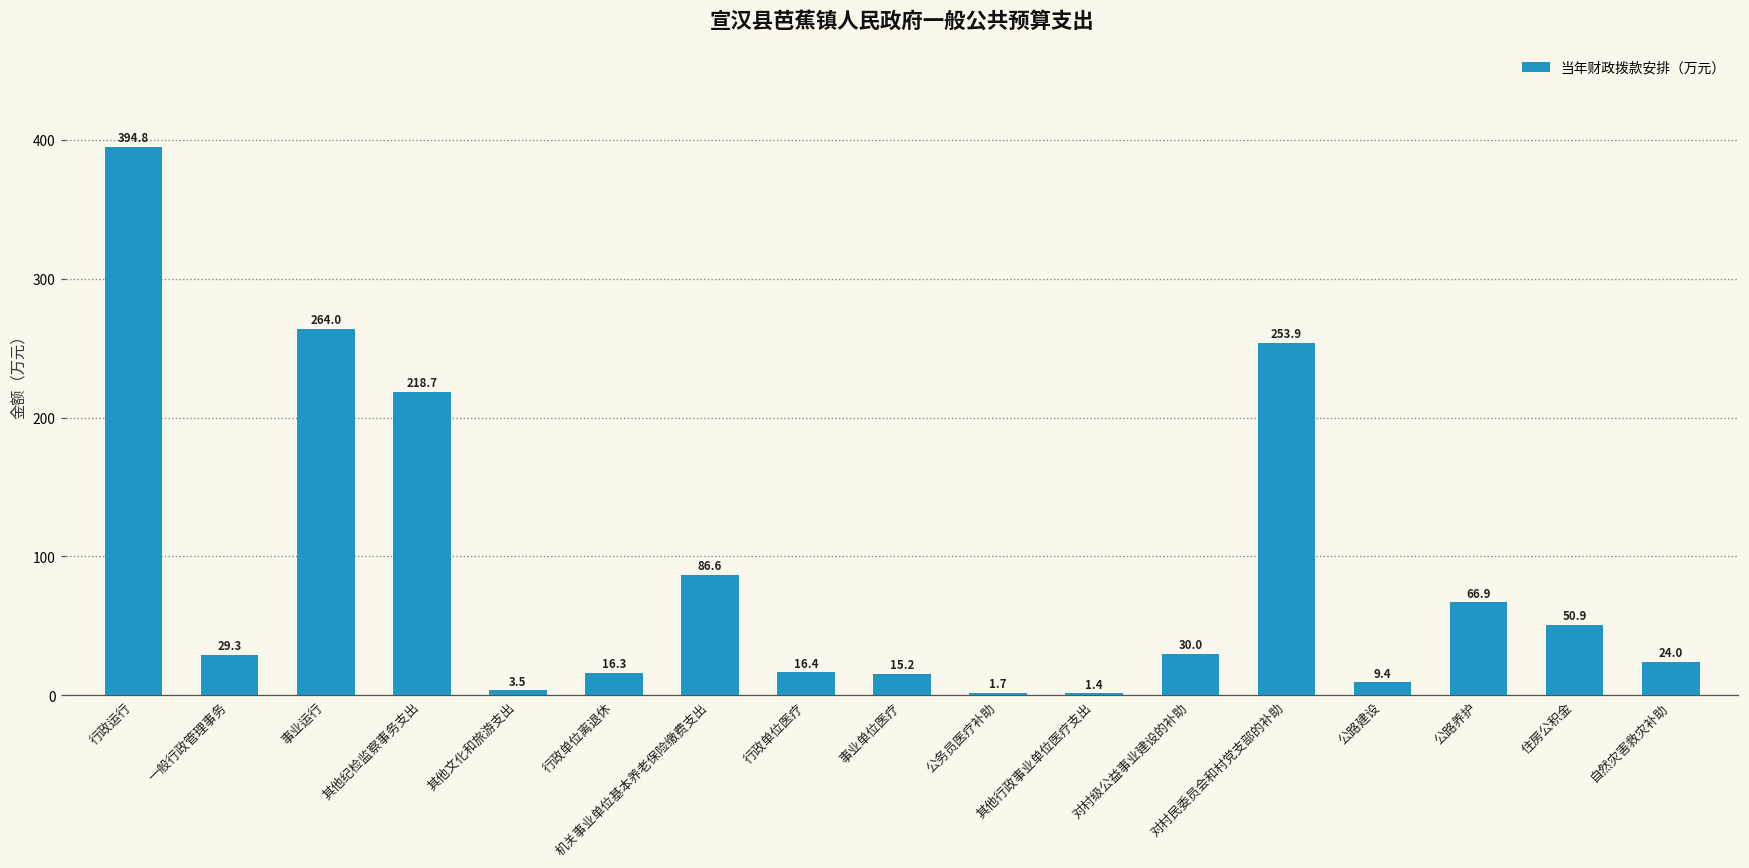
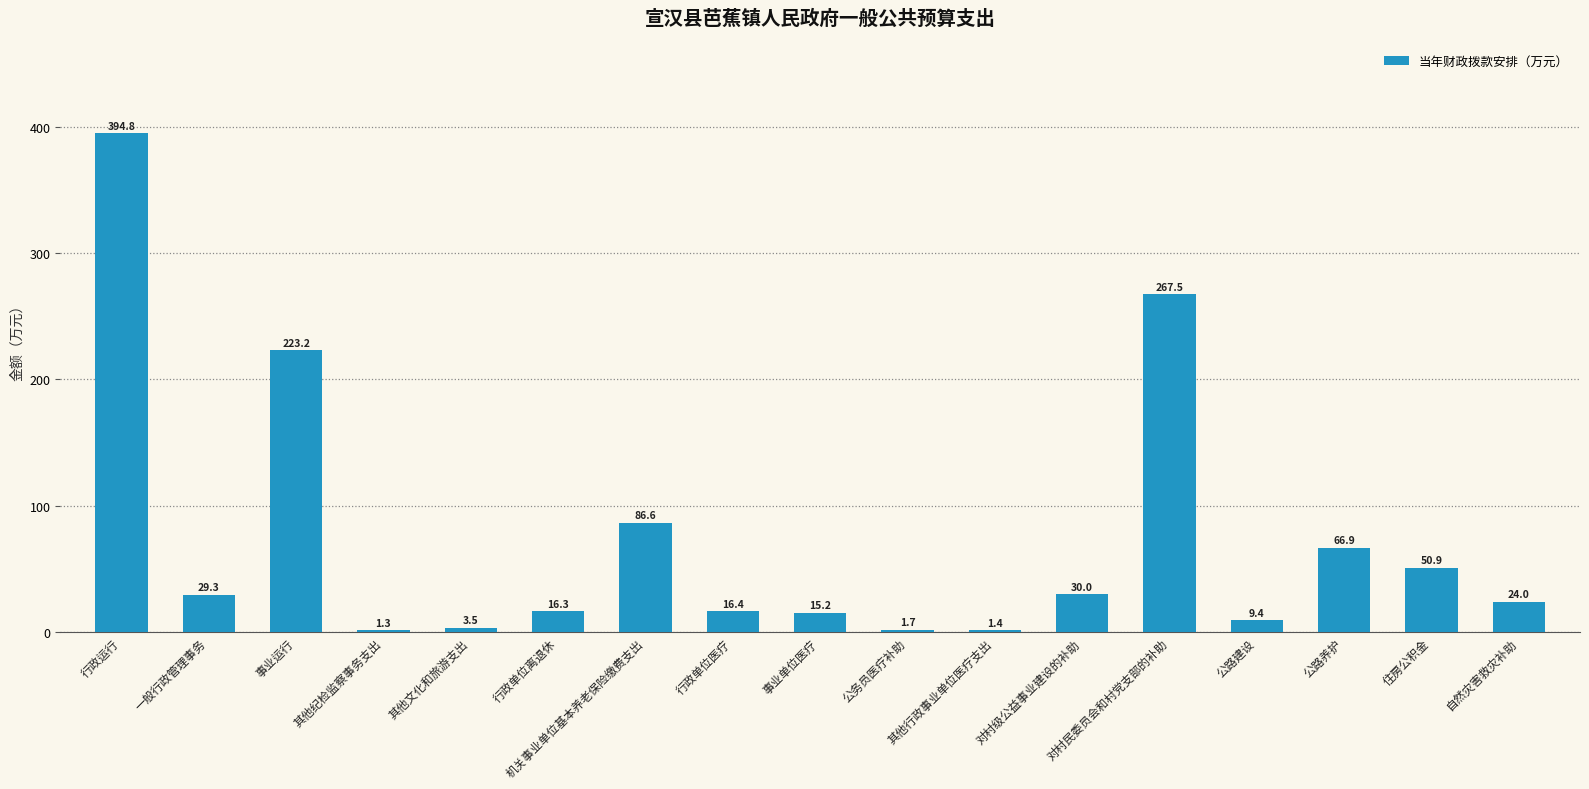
  {
    "行政运行": 394.8,
    "一般行政管理事务": 29.3,
-   "事业运行": 264.0,
-   "其他纪检监察事务支出": 218.7,
+   "事业运行": 223.2,
+   "其他纪检监察事务支出": 1.3,
    "其他文化和旅游支出": 3.5,
    "行政单位离退休": 16.3,
    "机关事业单位基本养老保险缴费支出": 86.6,
    "行政单位医疗": 16.4,
    "事业单位医疗": 15.2,
    "公务员医疗补助": 1.7,
    "其他行政事业单位医疗支出": 1.4,
    "对村级公益事业建设的补助": 30.0,
-   "对村民委员会和村党支部的补助": 253.9,
+   "对村民委员会和村党支部的补助": 267.5,
    "公路建设": 9.4,
    "公路养护": 66.9,
    "住房公积金": 50.9,
    "自然灾害救灾补助": 24.0
  }
